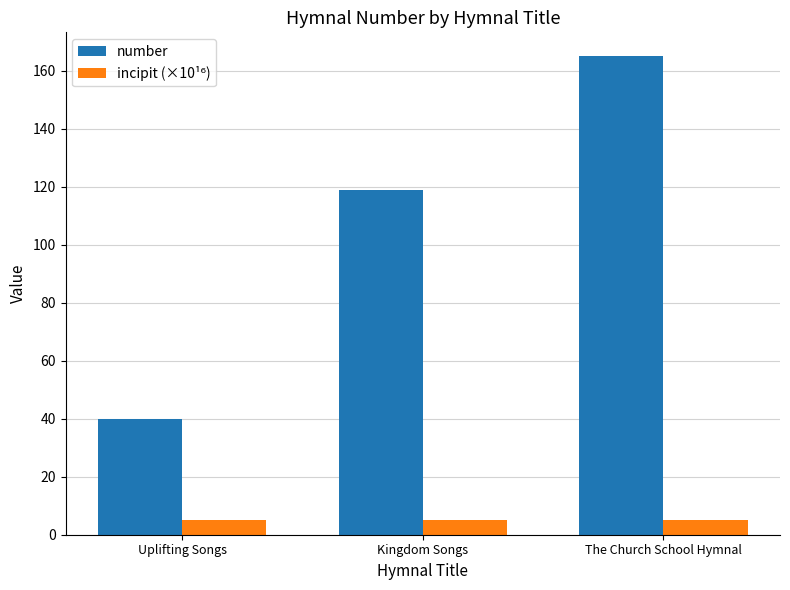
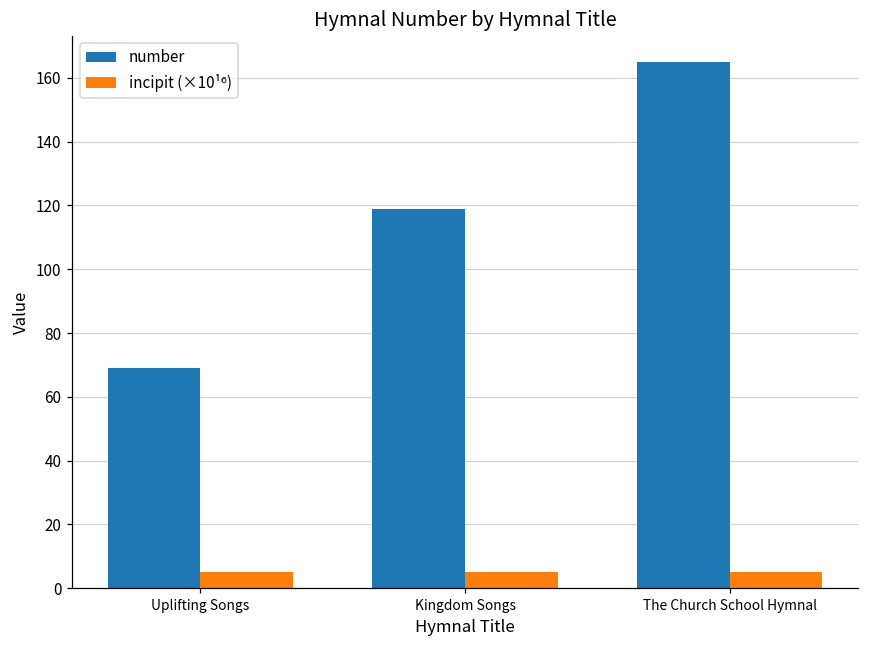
  {
    "number": {
-     "Uplifting Songs": 40,
+     "Uplifting Songs": 69,
      "Kingdom Songs": 119,
      "The Church School Hymnal": 165
    },
    "incipit (×10¹⁶)": {
      "Uplifting Songs": 5,
      "Kingdom Songs": 5,
      "The Church School Hymnal": 5
    }
  }
